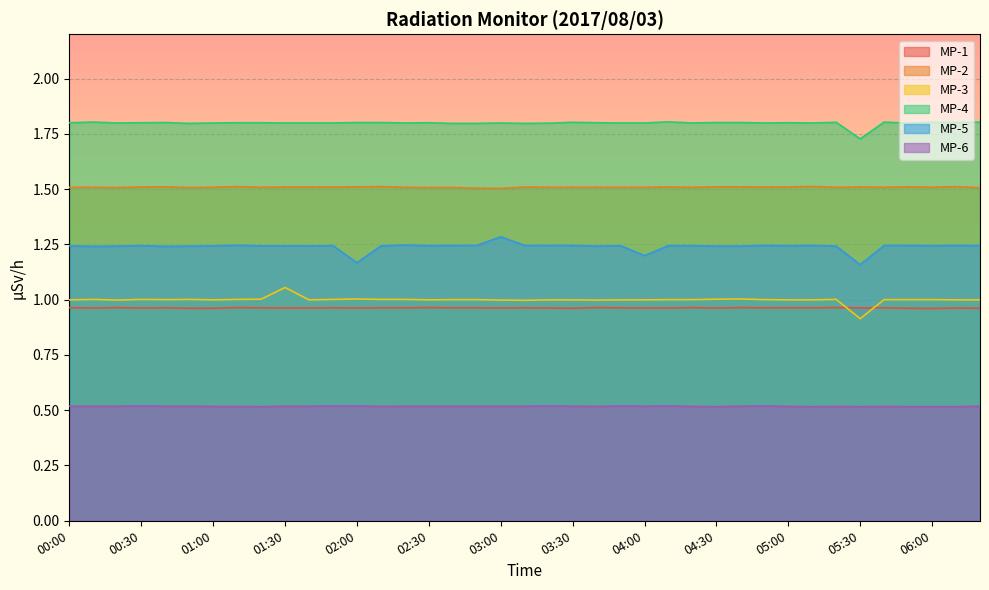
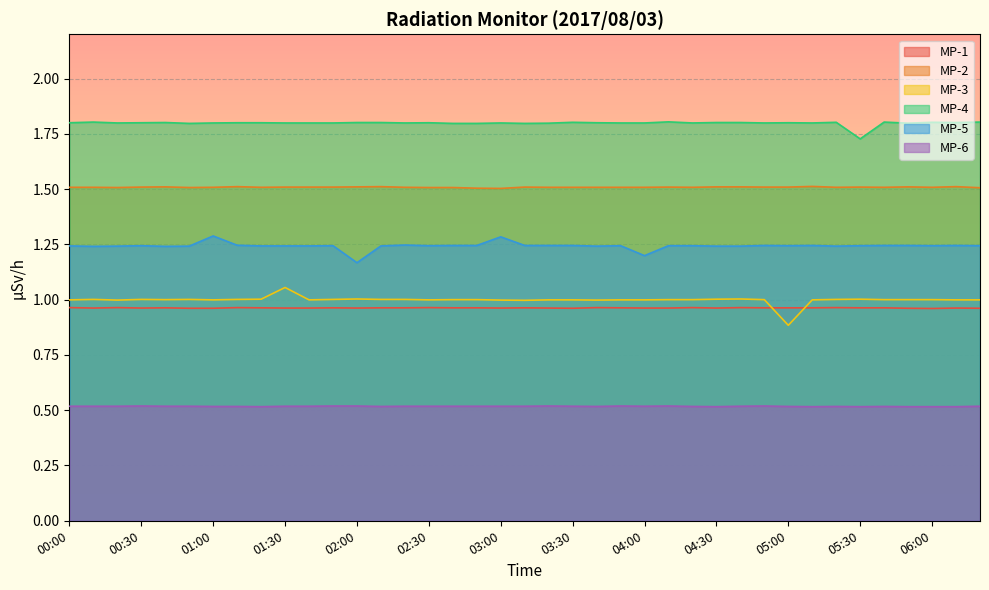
  {
    "MP-3": {
      "00:00": 1.00,
      "00:30": 1.00,
      "01:00": 1.00,
      "01:30": 1.06,
      "02:00": 1.00,
      "02:30": 1.00,
      "03:00": 1.00,
      "03:30": 1.00,
      "04:00": 1.00,
      "04:30": 1.00,
-     "05:00": 1.00,
-     "05:30": 0.91,
+     "05:00": 0.88,
+     "05:30": 1.00,
      "06:00": 1.00
    },
    "MP-4": {
      "00:00": 1.80,
      "00:30": 1.80,
      "01:00": 1.80,
      "01:30": 1.80,
      "02:00": 1.80,
      "02:30": 1.80,
      "03:00": 1.80,
      "03:30": 1.80,
      "04:00": 1.80,
      "04:30": 1.80,
      "05:00": 1.80,
      "05:30": 1.73
    },
    "MP-5": {
      "00:00": 1.24,
      "00:30": 1.24,
-     "01:00": 1.24,
+     "01:00": 1.29,
      "01:30": 1.24,
      "02:00": 1.17,
      "02:30": 1.24,
      "03:00": 1.28,
      "03:30": 1.25,
      "04:00": 1.20,
      "04:30": 1.24,
      "05:00": 1.24,
-     "05:30": 1.16,
+     "05:30": 1.24,
      "06:00": 1.24
    },
    "MP-6": {
      "00:00": 0.52,
      "00:30": 0.52,
      "01:00": 0.52,
      "01:30": 0.52,
      "02:00": 0.52,
      "02:30": 0.52,
      "03:00": 0.52,
      "03:30": 0.52,
      "04:00": 0.52,
      "04:30": 0.52,
      "05:00": 0.52,
      "05:30": 0.52,
      "06:00": 0.52
    }
  }
